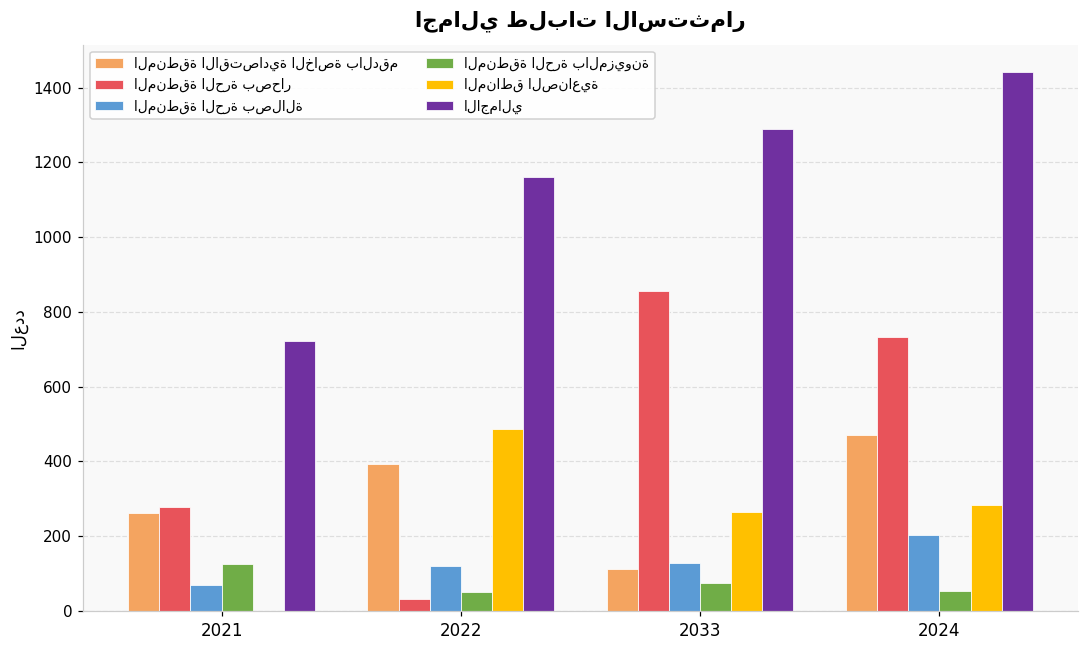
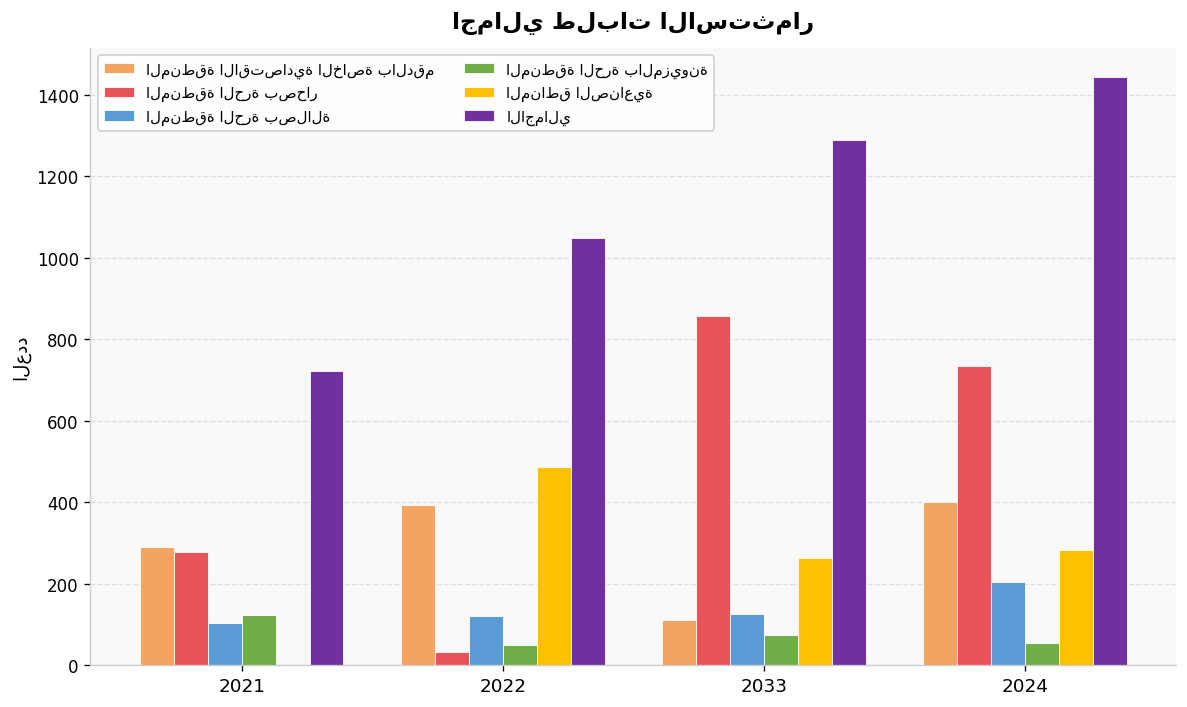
  {
    "المنطقة الاقتصادية الخاصة بالدقم": {
-     "2021": 260,
+     "2021": 290,
      "2022": 390,
      "2033": 110,
-     "2024": 470
+     "2024": 400
    },
    "المنطقة الحرة بصحار": {
      "2021": 280,
      "2022": 30,
      "2033": 860,
      "2024": 730
    },
    "المنطقة الحرة بصلالة": {
-     "2021": 70,
+     "2021": 100,
      "2022": 120,
      "2033": 130,
      "2024": 200
    },
    "المنطقة الحرة بالمزيونة": {
      "2021": 120,
      "2022": 50,
      "2033": 80,
      "2024": 50
    },
    "المناطق الصناعية": {
      "2021": 0,
      "2022": 490,
      "2033": 260,
      "2024": 280
    },
    "الاجمالي": {
      "2021": 720,
-     "2022": 1160,
+     "2022": 1050,
      "2033": 1290,
      "2024": 1440
    }
  }
